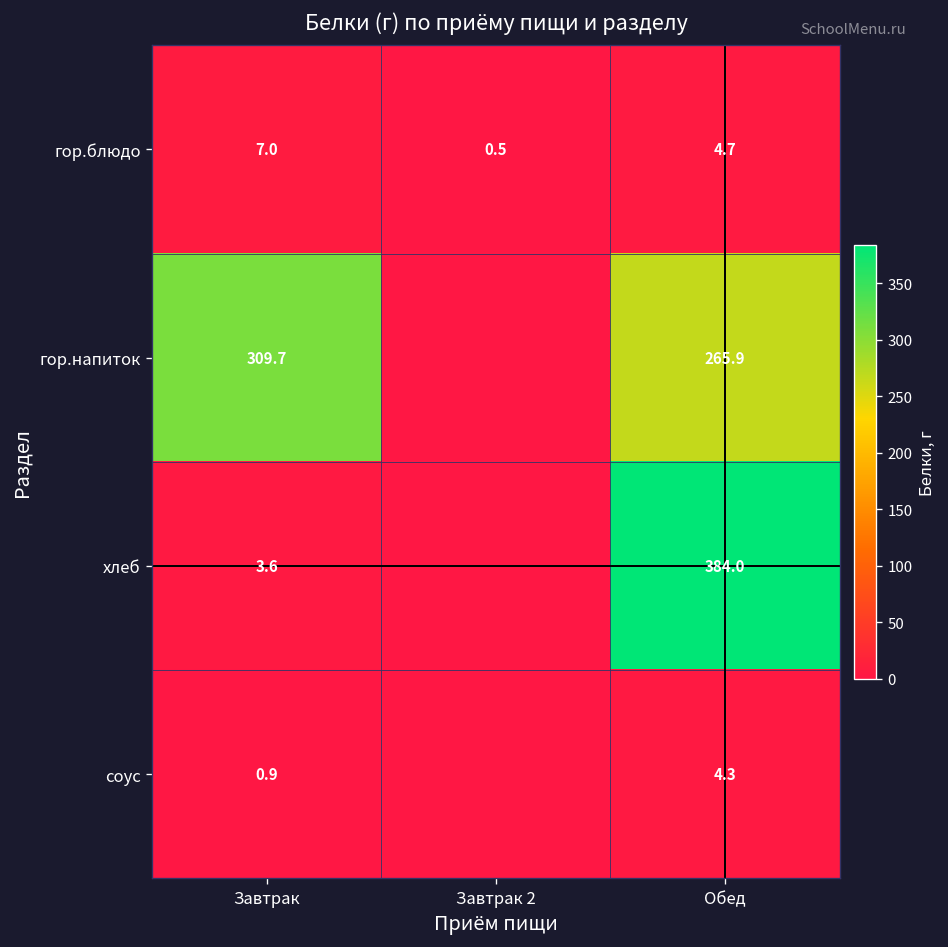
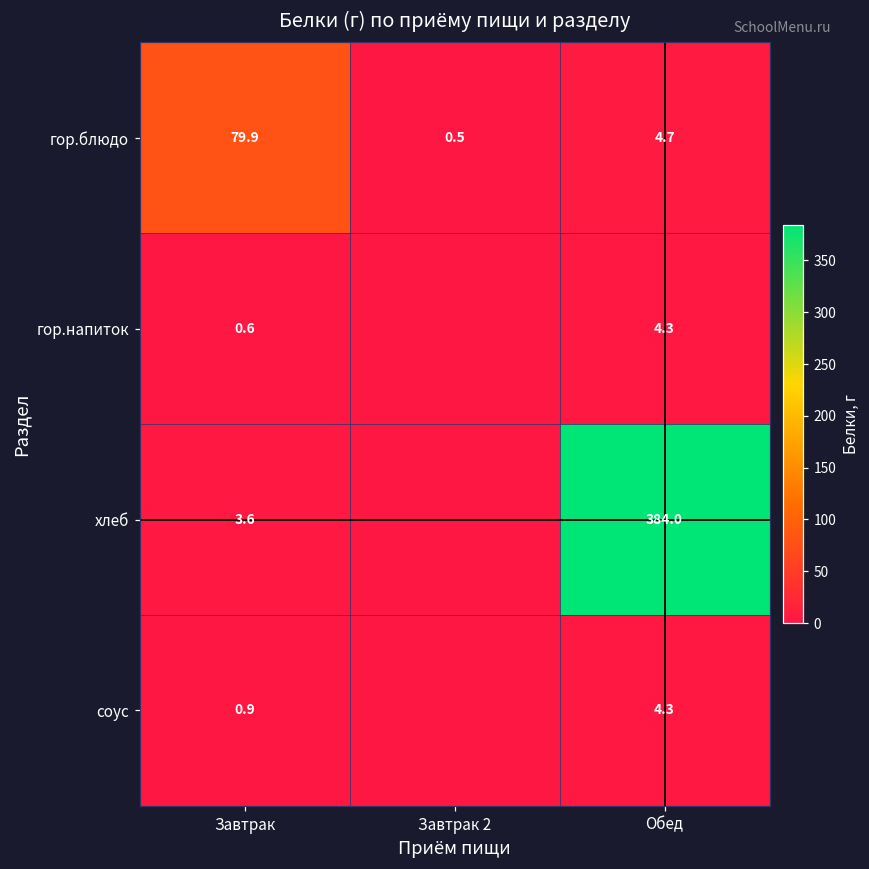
  {
    "гор.блюдо": {
-     "Завтрак": 7.0,
+     "Завтрак": 79.9,
      "Завтрак 2": 0.5,
      "Обед": 4.7
    },
    "гор.напиток": {
-     "Завтрак": 309.7,
-     "Обед": 265.9
+     "Завтрак": 0.6,
+     "Обед": 4.3
    },
    "хлеб": {
      "Завтрак": 3.6,
      "Обед": 384.0
    },
    "соус": {
      "Завтрак": 0.9,
      "Обед": 4.3
    }
  }
